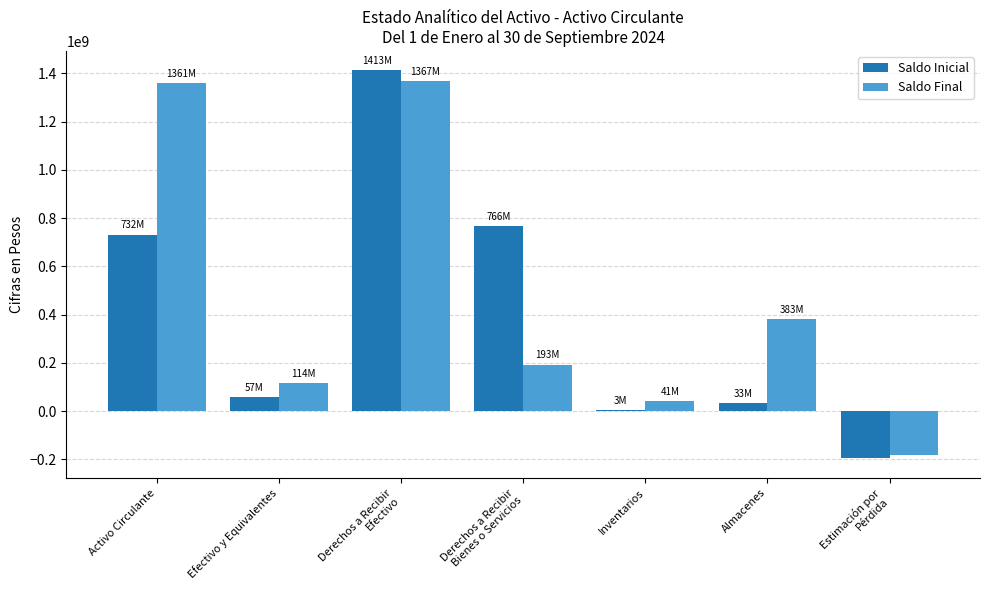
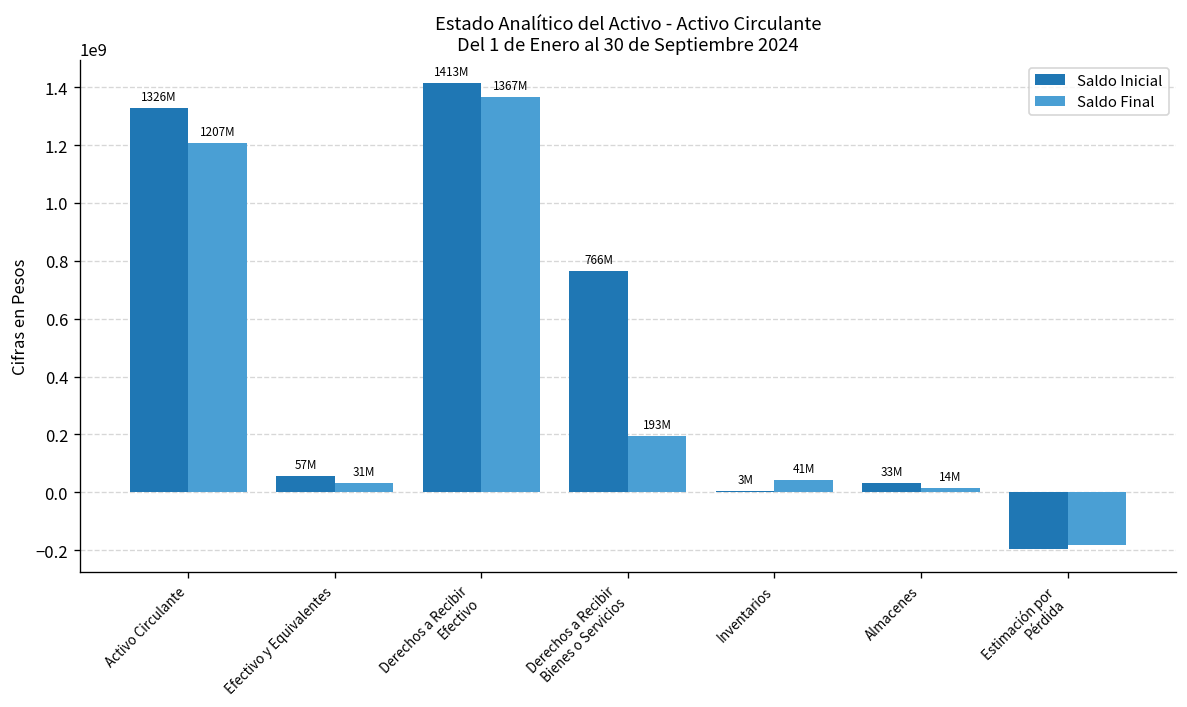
  {
    "Saldo Inicial": {
-     "Activo Circulante": "732M",
+     "Activo Circulante": "1326M",
      "Efectivo y Equivalentes": "57M",
      "Derechos a Recibir Efectivo": "1413M",
      "Derechos a Recibir Bienes o Servicios": "766M",
      "Inventarios": "3M",
      "Almacenes": "33M"
    },
    "Saldo Final": {
-     "Activo Circulante": "1361M",
-     "Efectivo y Equivalentes": "114M",
+     "Activo Circulante": "1207M",
+     "Efectivo y Equivalentes": "31M",
      "Derechos a Recibir Efectivo": "1367M",
      "Derechos a Recibir Bienes o Servicios": "193M",
      "Inventarios": "41M",
-     "Almacenes": "383M"
+     "Almacenes": "14M"
    }
  }
